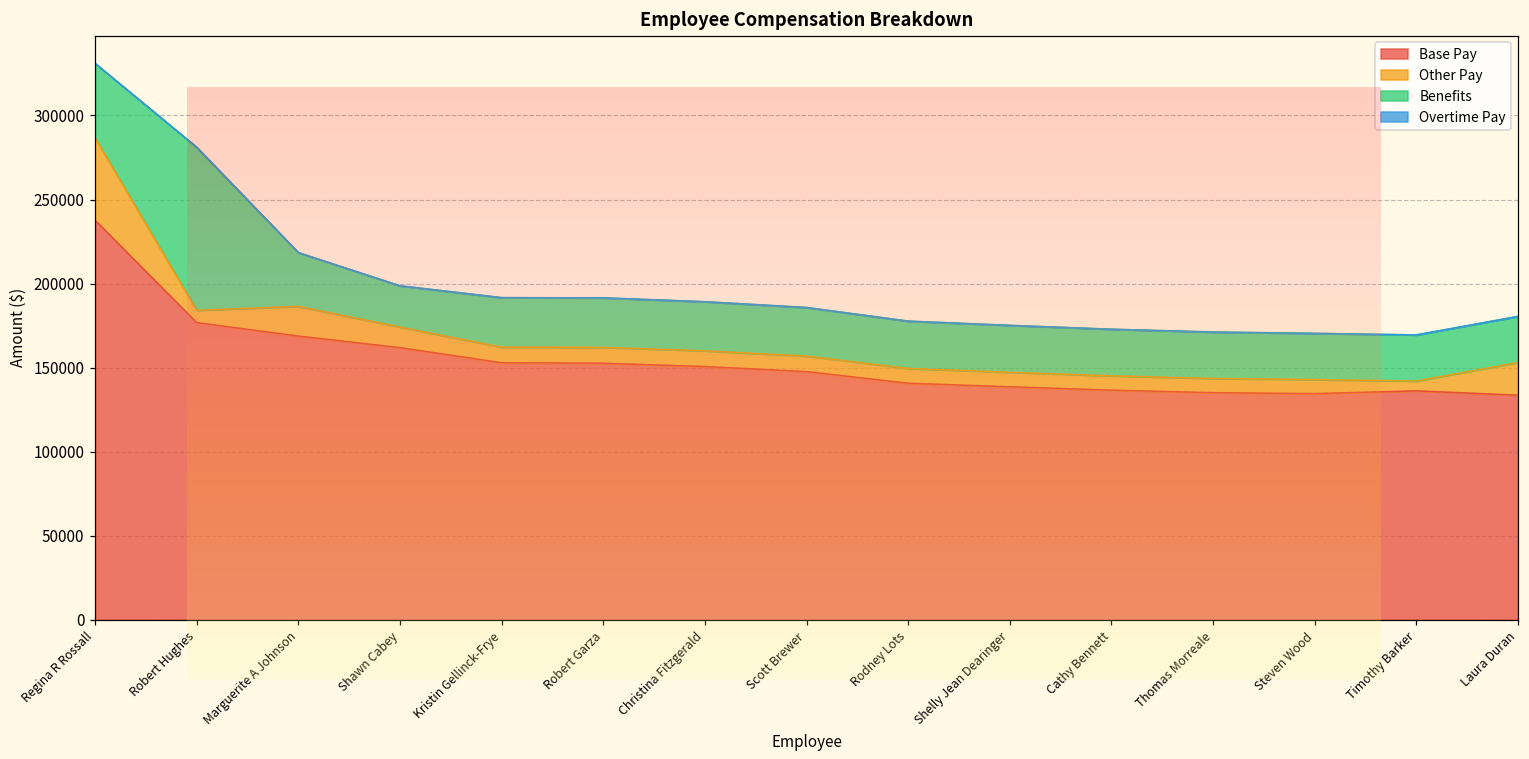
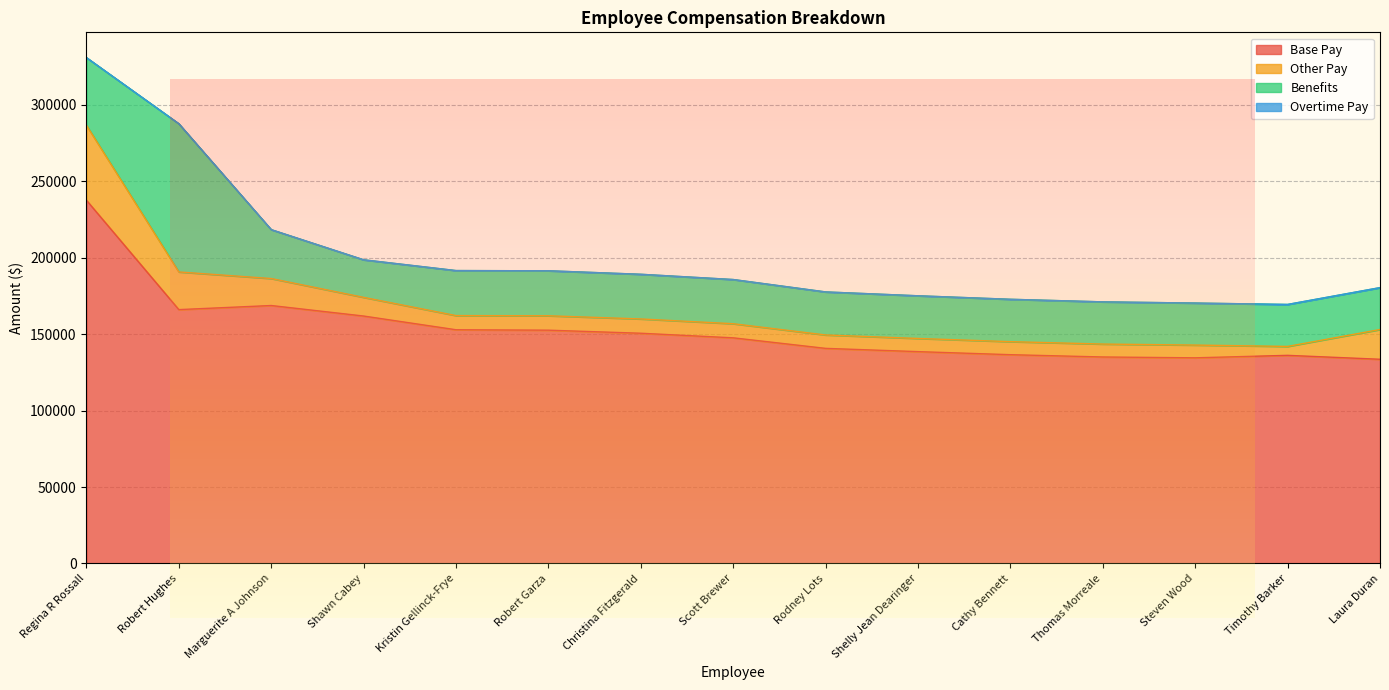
  {
    "Base Pay": {
      "Regina R Rossall": 238000,
-     "Robert Hughes": 177000,
+     "Robert Hughes": 166000,
      "Laura Duran": 134000
    },
    "Other Pay": {
      "Regina R Rossall": 49000,
-     "Robert Hughes": 7000,
+     "Robert Hughes": 25000,
      "Laura Duran": 19000
    }
  }
